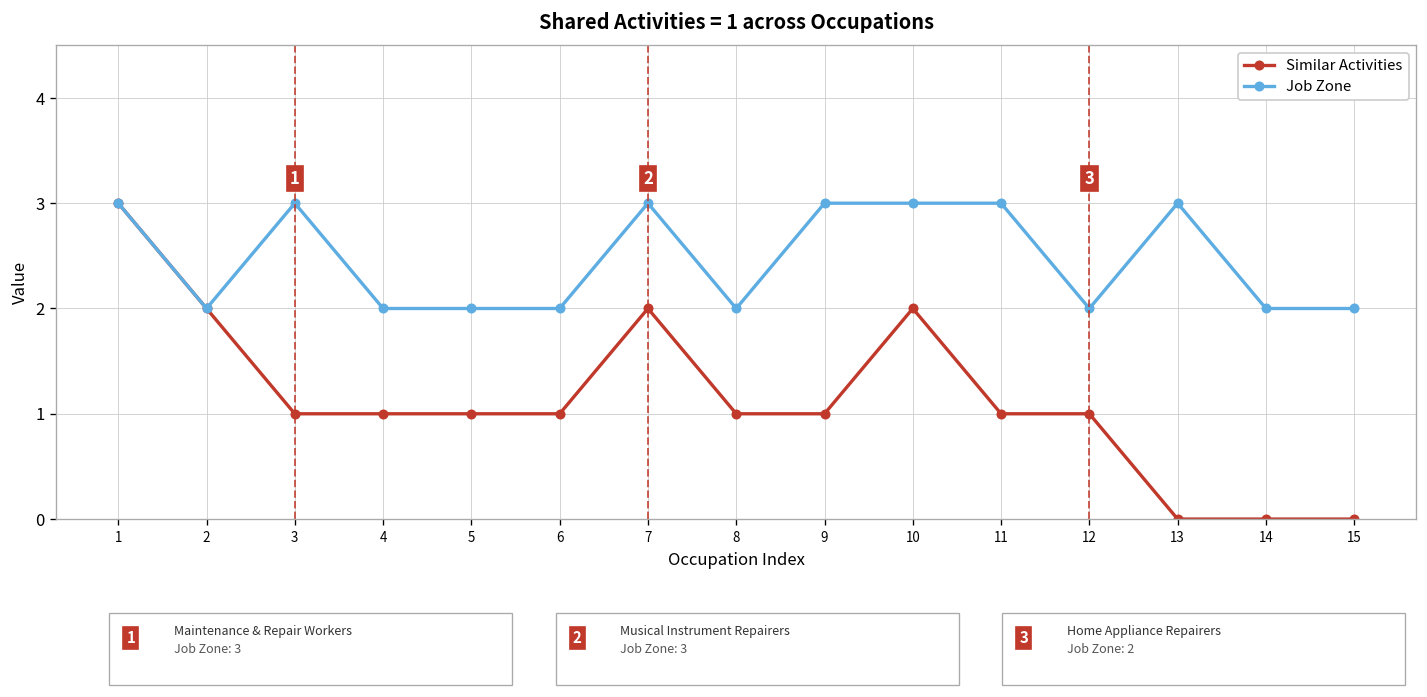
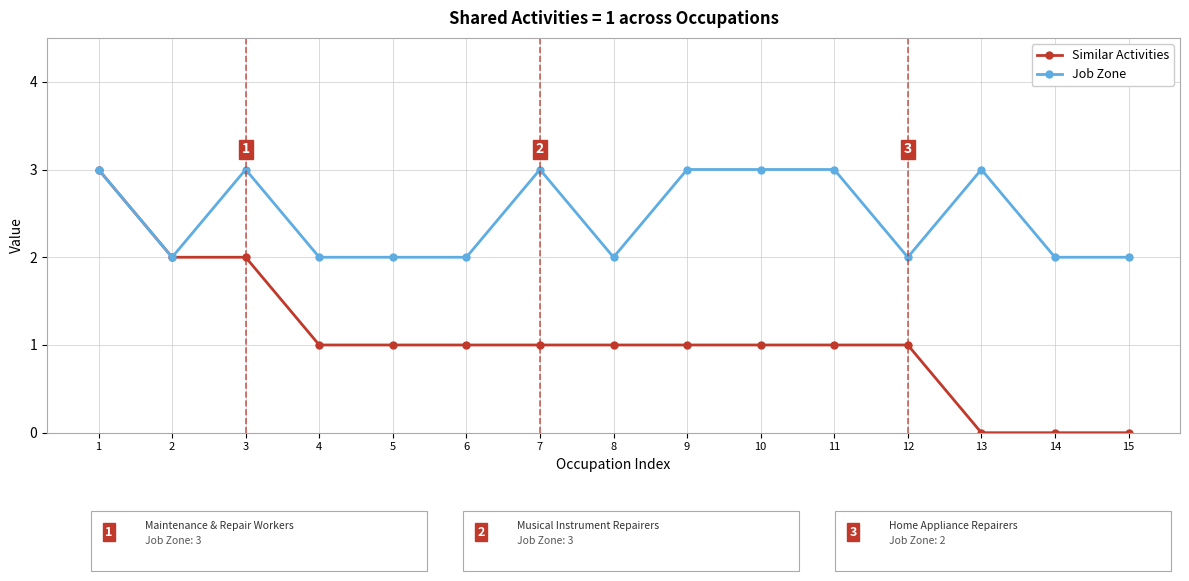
  {
    "Similar Activities": {
-     "3": 1,
+     "3": 2,
      "4": 1,
      "5": 1,
      "6": 1,
-     "7": 2,
+     "7": 1,
      "8": 1,
      "9": 1,
-     "10": 2,
+     "10": 1,
      "11": 1,
      "12": 1,
      "13": 0,
      "14": 0,
      "15": 0
    },
    "Job Zone": {
      "4": 2,
      "5": 2,
      "6": 2,
      "8": 2,
      "9": 3,
      "10": 3,
      "11": 3,
      "12": 2,
      "13": 3,
      "14": 2,
      "15": 2
    }
  }
